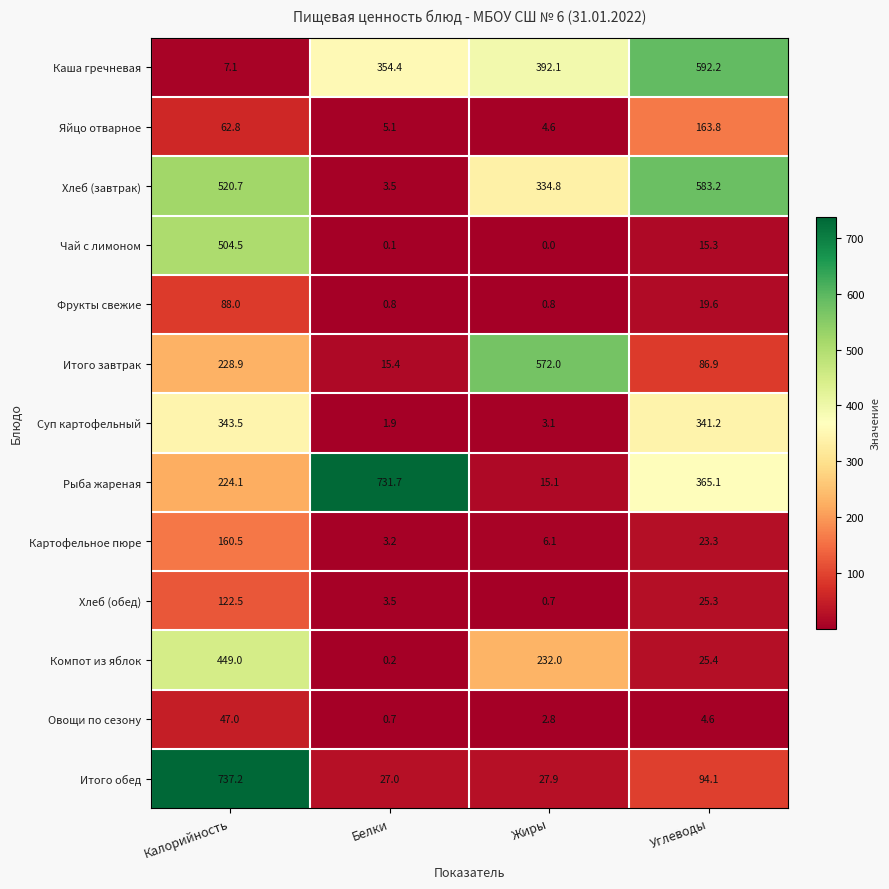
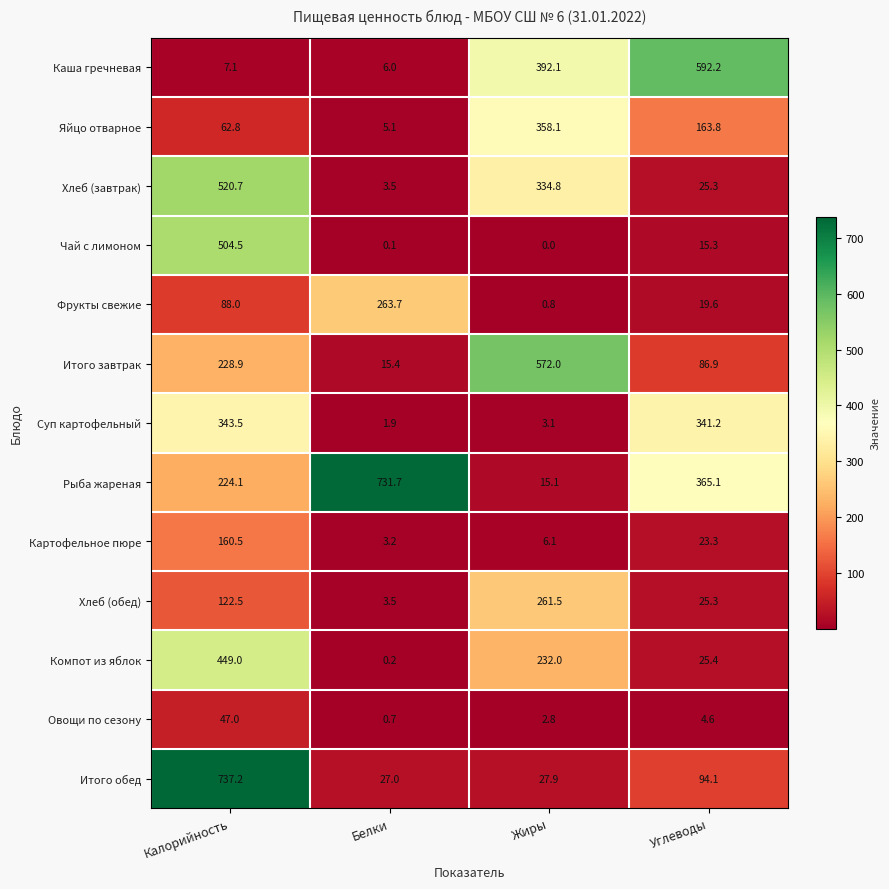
  {
    "Каша гречневая": {
      "Калорийность": 7.1,
-     "Белки": 354.4,
+     "Белки": 6.0,
      "Жиры": 392.1,
      "Углеводы": 592.2
    },
    "Яйцо отварное": {
      "Калорийность": 62.8,
      "Белки": 5.1,
-     "Жиры": 4.6,
+     "Жиры": 358.1,
      "Углеводы": 163.8
    },
    "Хлеб (завтрак)": {
      "Калорийность": 520.7,
      "Белки": 3.5,
      "Жиры": 334.8,
-     "Углеводы": 583.2
+     "Углеводы": 25.3
    },
    "Чай с лимоном": {
      "Калорийность": 504.5,
      "Белки": 0.1,
      "Жиры": 0.0,
      "Углеводы": 15.3
    },
    "Фрукты свежие": {
      "Калорийность": 88.0,
-     "Белки": 0.8,
+     "Белки": 263.7,
      "Жиры": 0.8,
      "Углеводы": 19.6
    },
    "Итого завтрак": {
      "Калорийность": 228.9,
      "Белки": 15.4,
      "Жиры": 572.0,
      "Углеводы": 86.9
    },
    "Суп картофельный": {
      "Калорийность": 343.5,
      "Белки": 1.9,
      "Жиры": 3.1,
      "Углеводы": 341.2
    },
    "Рыба жареная": {
      "Калорийность": 224.1,
      "Белки": 731.7,
      "Жиры": 15.1,
      "Углеводы": 365.1
    },
    "Картофельное пюре": {
      "Калорийность": 160.5,
      "Белки": 3.2,
      "Жиры": 6.1,
      "Углеводы": 23.3
    },
    "Хлеб (обед)": {
      "Калорийность": 122.5,
      "Белки": 3.5,
-     "Жиры": 0.7,
+     "Жиры": 261.5,
      "Углеводы": 25.3
    },
    "Компот из яблок": {
      "Калорийность": 449.0,
      "Белки": 0.2,
      "Жиры": 232.0,
      "Углеводы": 25.4
    },
    "Овощи по сезону": {
      "Калорийность": 47.0,
      "Белки": 0.7,
      "Жиры": 2.8,
      "Углеводы": 4.6
    },
    "Итого обед": {
      "Калорийность": 737.2,
      "Белки": 27.0,
      "Жиры": 27.9,
      "Углеводы": 94.1
    }
  }
